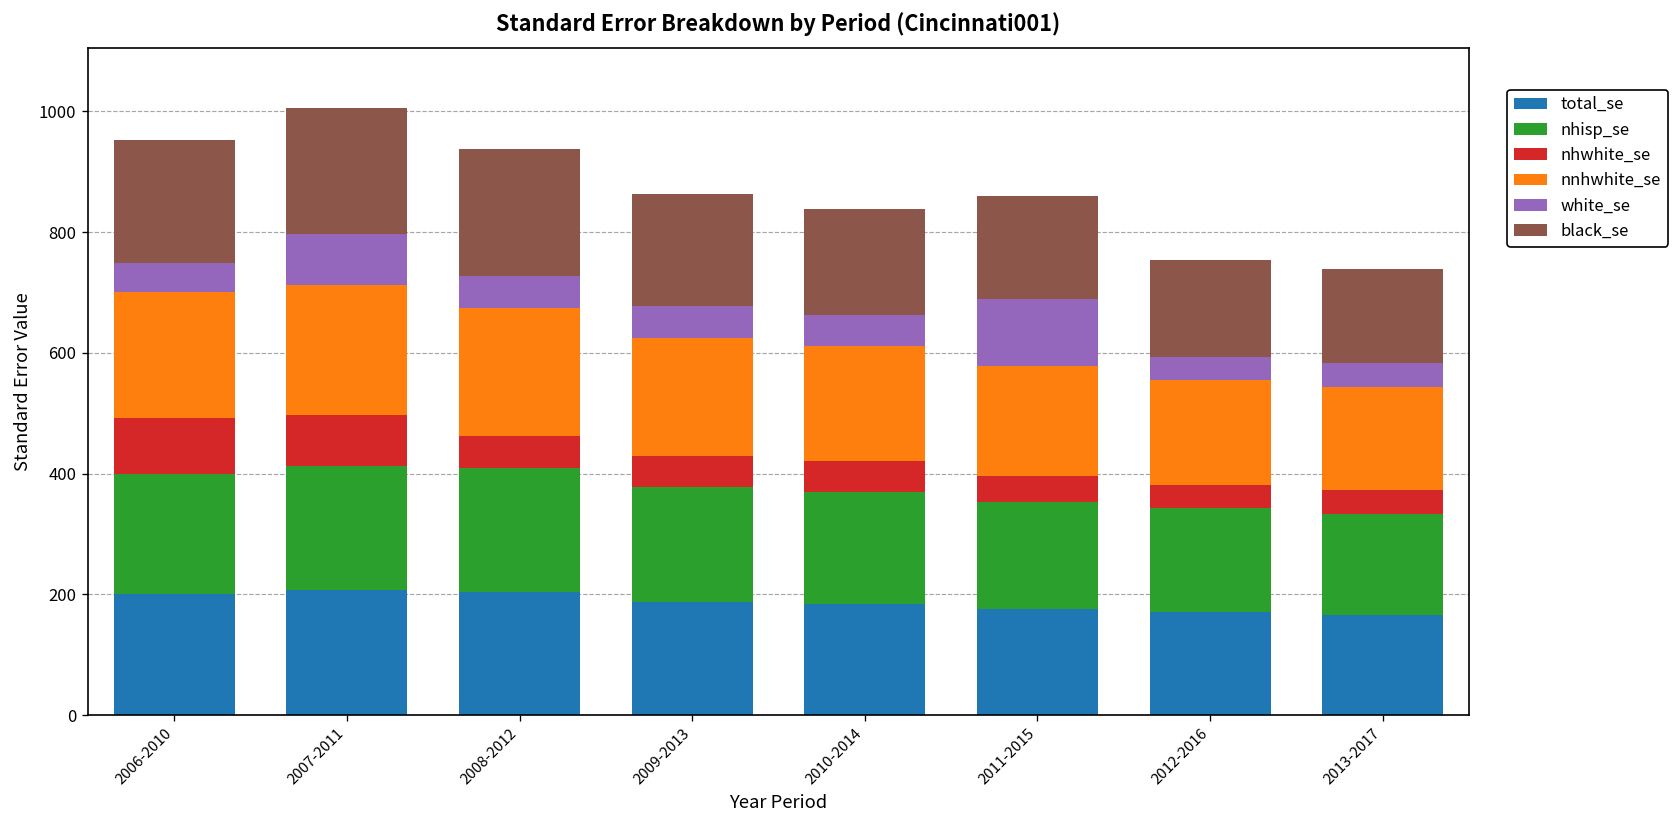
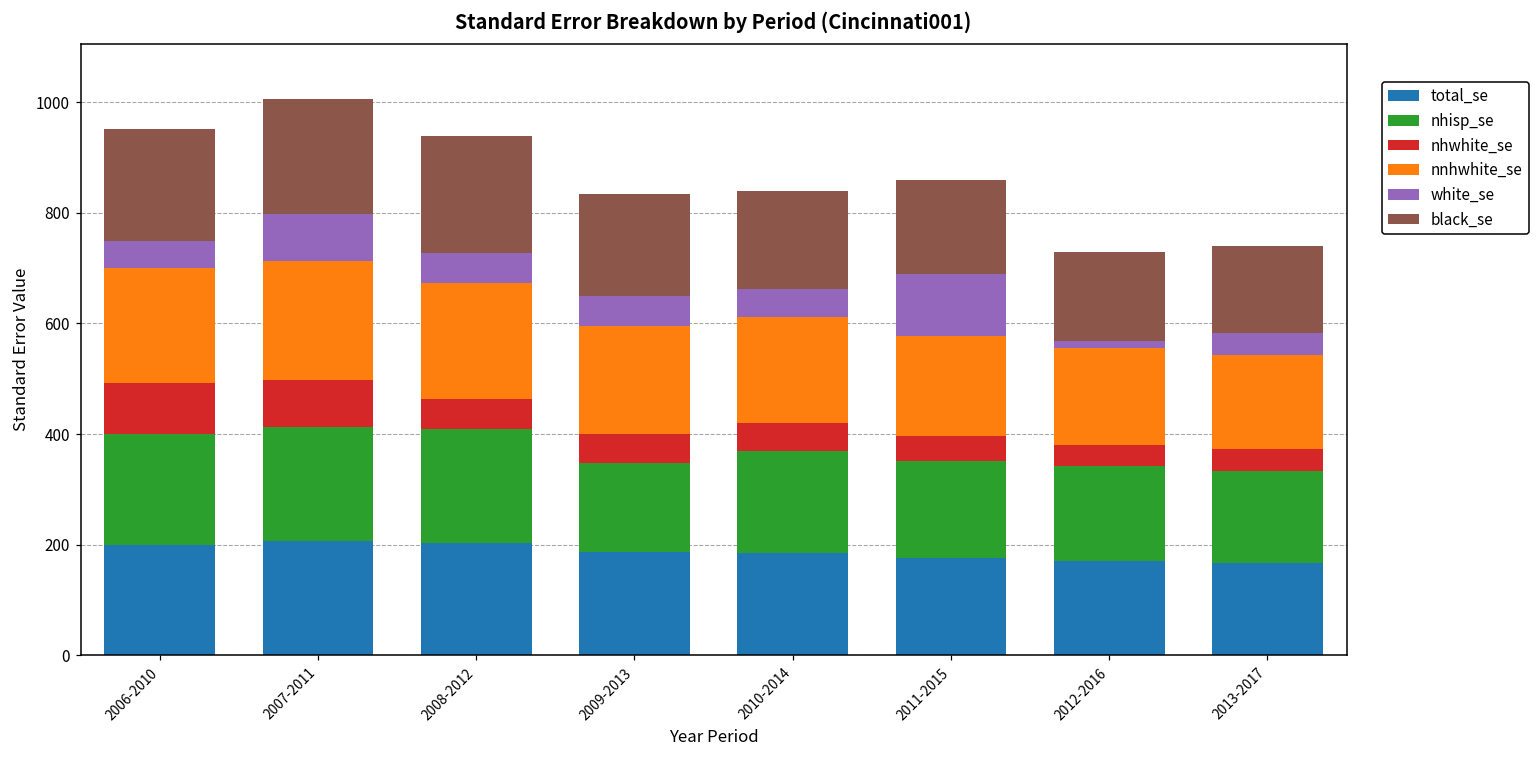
  {
    "total_se": {
      "2006-2010": 200,
      "2007-2011": 210,
      "2008-2012": 200,
      "2009-2013": 190,
      "2010-2014": 180,
      "2011-2015": 180,
      "2012-2016": 170,
      "2013-2017": 170
    },
    "nhisp_se": {
      "2006-2010": 200,
      "2007-2011": 210,
      "2008-2012": 210,
-     "2009-2013": 190,
+     "2009-2013": 160,
      "2010-2014": 190,
      "2011-2015": 180,
      "2012-2016": 170,
      "2013-2017": 170
    },
    "nhwhite_se": {
      "2006-2010": 90,
      "2007-2011": 80,
      "2008-2012": 50,
      "2009-2013": 50,
      "2010-2014": 50,
      "2011-2015": 40,
      "2012-2016": 40,
      "2013-2017": 40
    },
    "nnhwhite_se": {
      "2006-2010": 210,
      "2007-2011": 220,
      "2008-2012": 210,
      "2009-2013": 190,
      "2010-2014": 190,
      "2011-2015": 180,
      "2012-2016": 170,
      "2013-2017": 170
    },
    "white_se": {
      "2006-2010": 50,
      "2007-2011": 80,
      "2008-2012": 50,
      "2009-2013": 50,
      "2010-2014": 50,
      "2011-2015": 110,
-     "2012-2016": 40,
+     "2012-2016": 10,
      "2013-2017": 40
    },
    "black_se": {
      "2006-2010": 200,
      "2007-2011": 210,
      "2008-2012": 210,
      "2009-2013": 190,
      "2010-2014": 180,
      "2011-2015": 170,
      "2012-2016": 160,
      "2013-2017": 160
    }
  }
